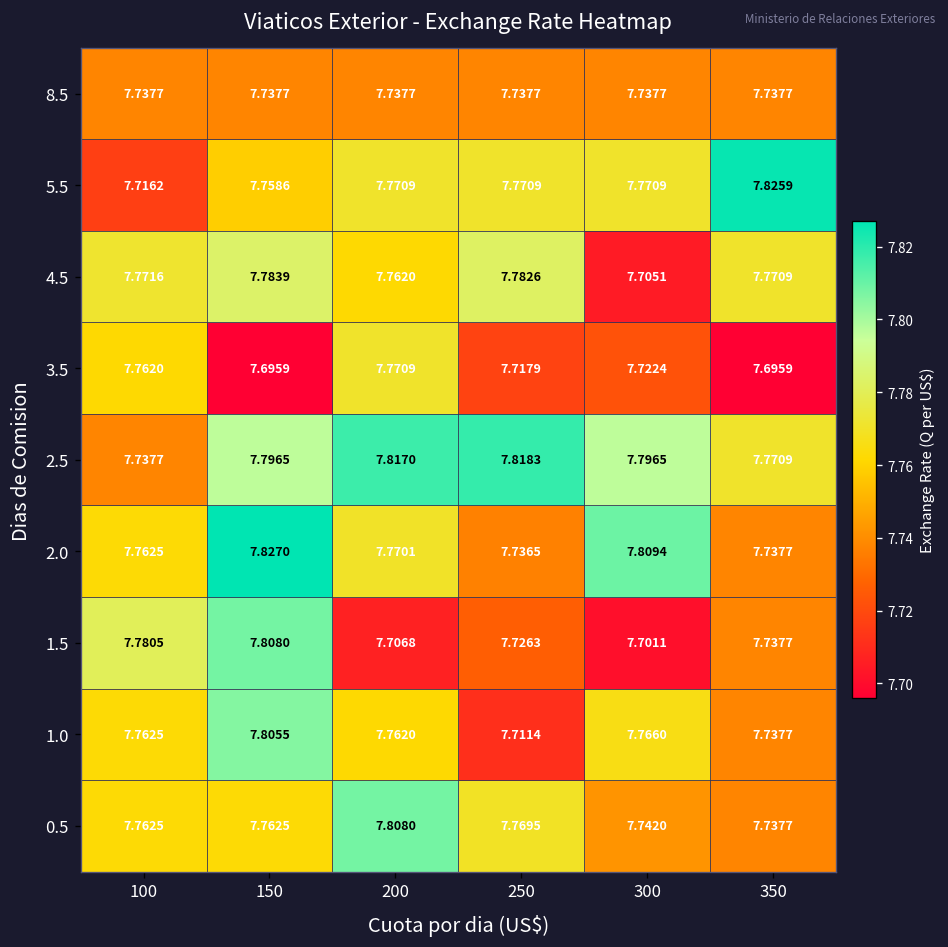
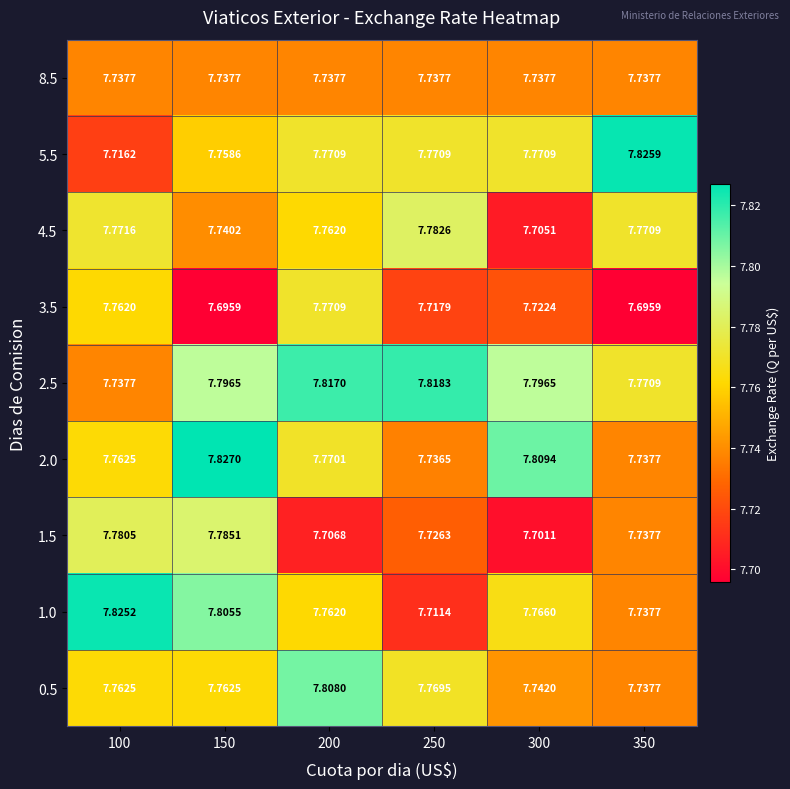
  {
    "8.5": {
      "100": 7.7377,
      "150": 7.7377,
      "200": 7.7377,
      "250": 7.7377,
      "300": 7.7377,
      "350": 7.7377
    },
    "5.5": {
      "100": 7.7162,
      "150": 7.7586,
      "200": 7.7709,
      "250": 7.7709,
      "300": 7.7709,
      "350": 7.8259
    },
    "4.5": {
      "100": 7.7716,
-     "150": 7.7839,
+     "150": 7.7402,
      "200": 7.7620,
      "250": 7.7826,
      "300": 7.7051,
      "350": 7.7709
    },
    "3.5": {
      "100": 7.7620,
      "150": 7.6959,
      "200": 7.7709,
      "250": 7.7179,
      "300": 7.7224,
      "350": 7.6959
    },
    "2.5": {
      "100": 7.7377,
      "150": 7.7965,
      "200": 7.8170,
      "250": 7.8183,
      "300": 7.7965,
      "350": 7.7709
    },
    "2.0": {
      "100": 7.7625,
      "150": 7.8270,
      "200": 7.7701,
      "250": 7.7365,
      "300": 7.8094,
      "350": 7.7377
    },
    "1.5": {
      "100": 7.7805,
-     "150": 7.8080,
+     "150": 7.7851,
      "200": 7.7068,
      "250": 7.7263,
      "300": 7.7011,
      "350": 7.7377
    },
    "1.0": {
-     "100": 7.7625,
+     "100": 7.8252,
      "150": 7.8055,
      "200": 7.7620,
      "250": 7.7114,
      "300": 7.7660,
      "350": 7.7377
    },
    "0.5": {
      "100": 7.7625,
      "150": 7.7625,
      "200": 7.8080,
      "250": 7.7695,
      "300": 7.7420,
      "350": 7.7377
    }
  }
